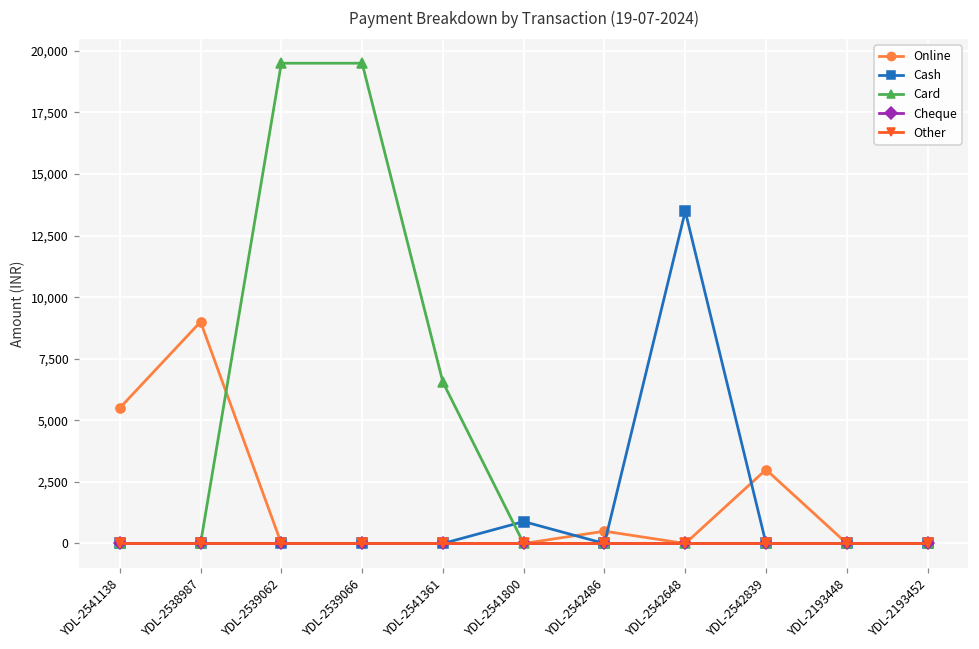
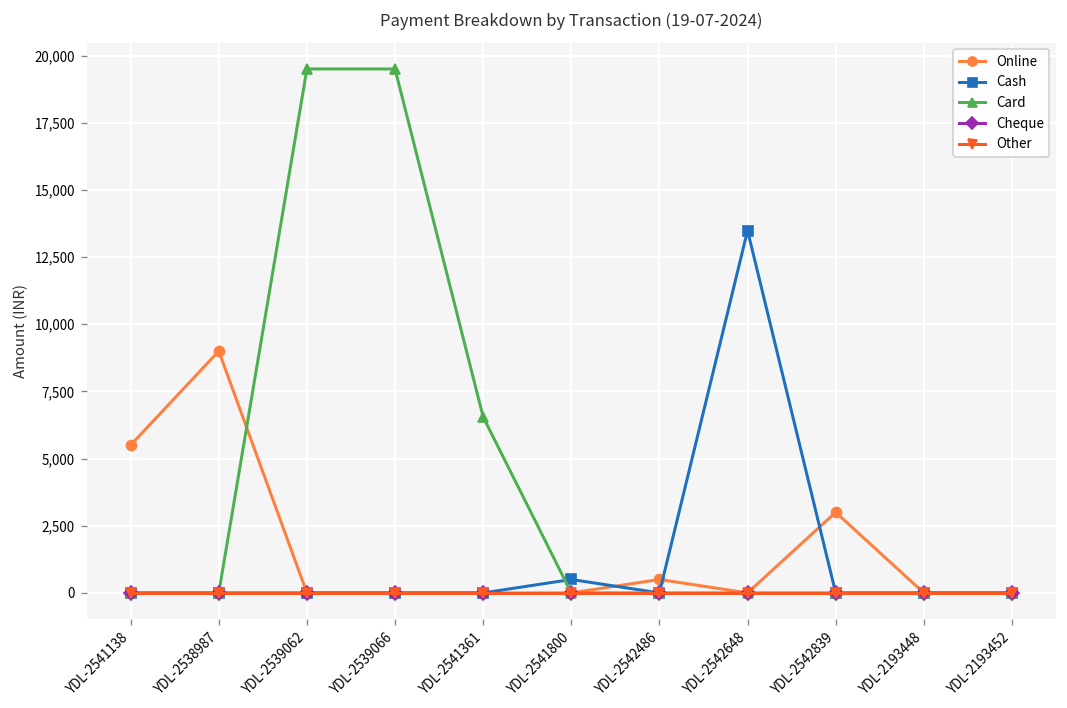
  {
    "Cash": {
-     "YDL-2541800": "900",
+     "YDL-2541800": "500",
      "YDL-2542648": "13,500"
    },
    "Card": {
      "YDL-2539062": "19,500",
      "YDL-2539066": "19,500",
      "YDL-2541361": "6,500"
    }
  }
